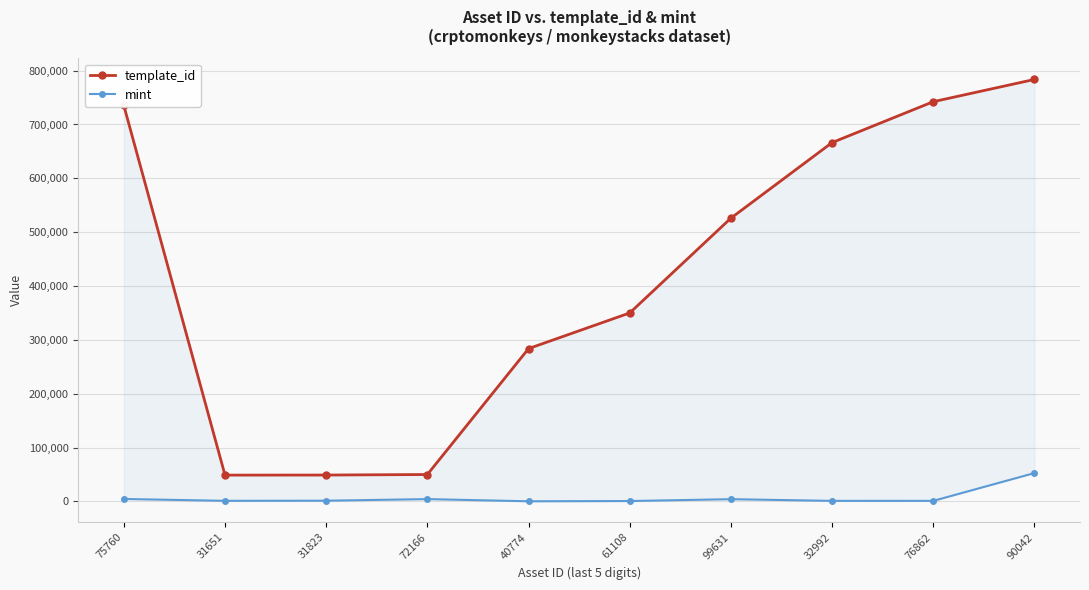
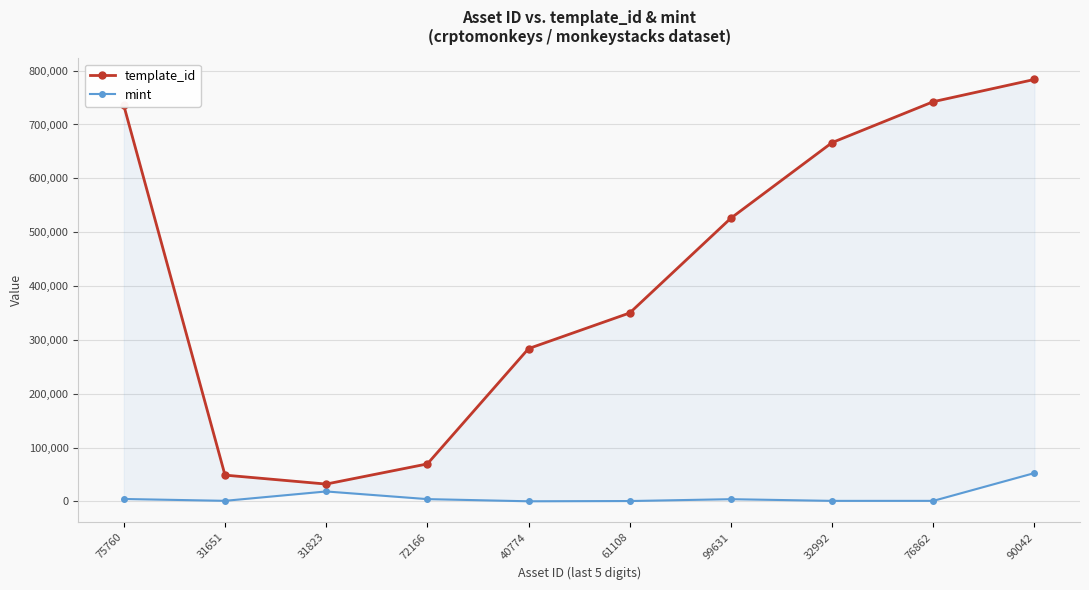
  {
    "template_id": {
      "31651": "50,000",
-     "31823": "50,000",
-     "72166": "50,000",
+     "31823": "30,000",
+     "72166": "70,000",
      "40774": "280,000",
      "61108": "350,000",
      "99631": "530,000",
      "32992": "670,000",
      "76862": "740,000",
      "90042": "780,000"
    },
    "mint": {
      "75760": "0",
      "31651": "0",
-     "31823": "0",
+     "31823": "20,000",
      "72166": "0",
      "40774": "0",
      "61108": "0",
      "99631": "0",
      "32992": "0",
      "76862": "0",
      "90042": "50,000"
    }
  }
